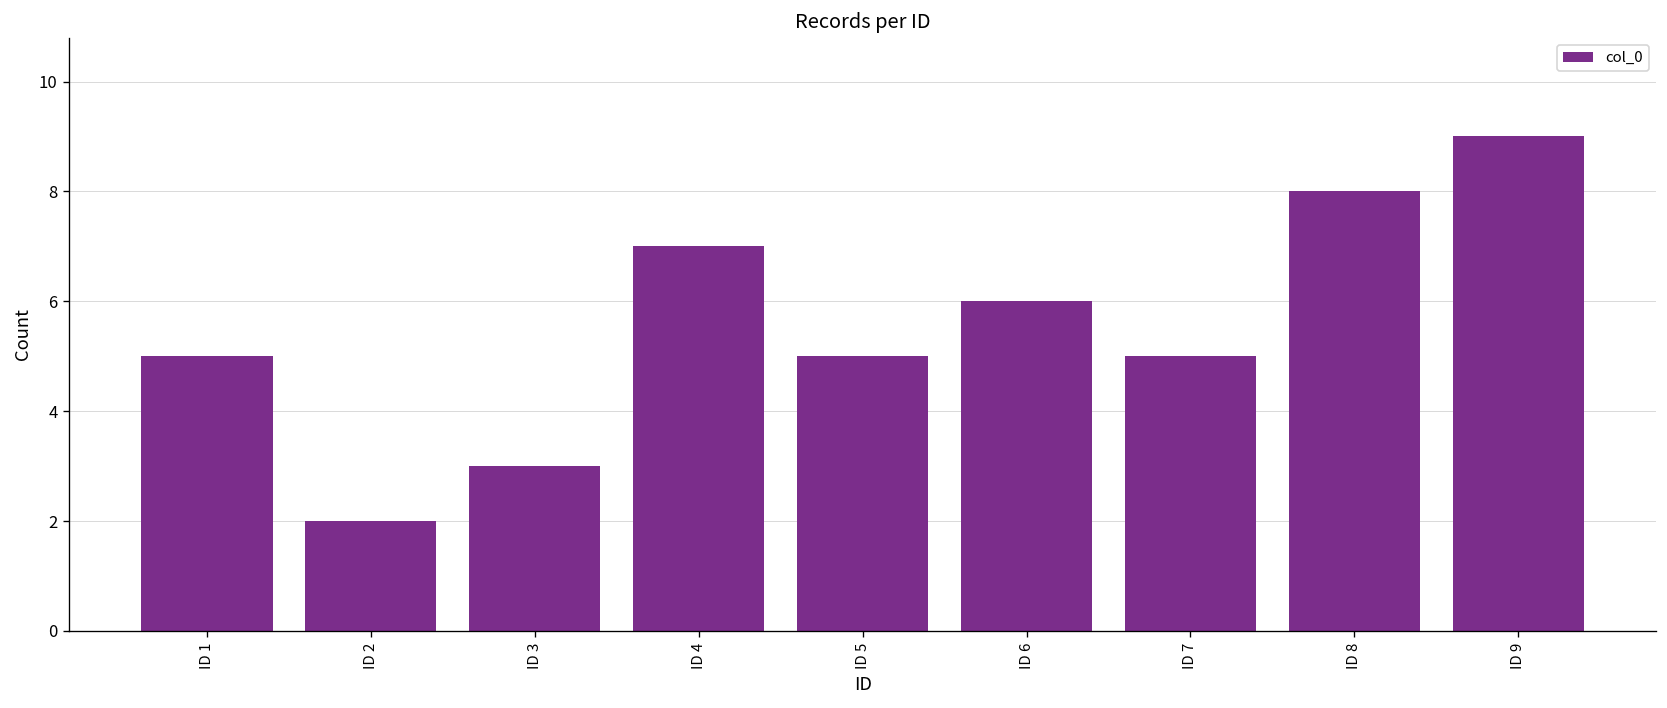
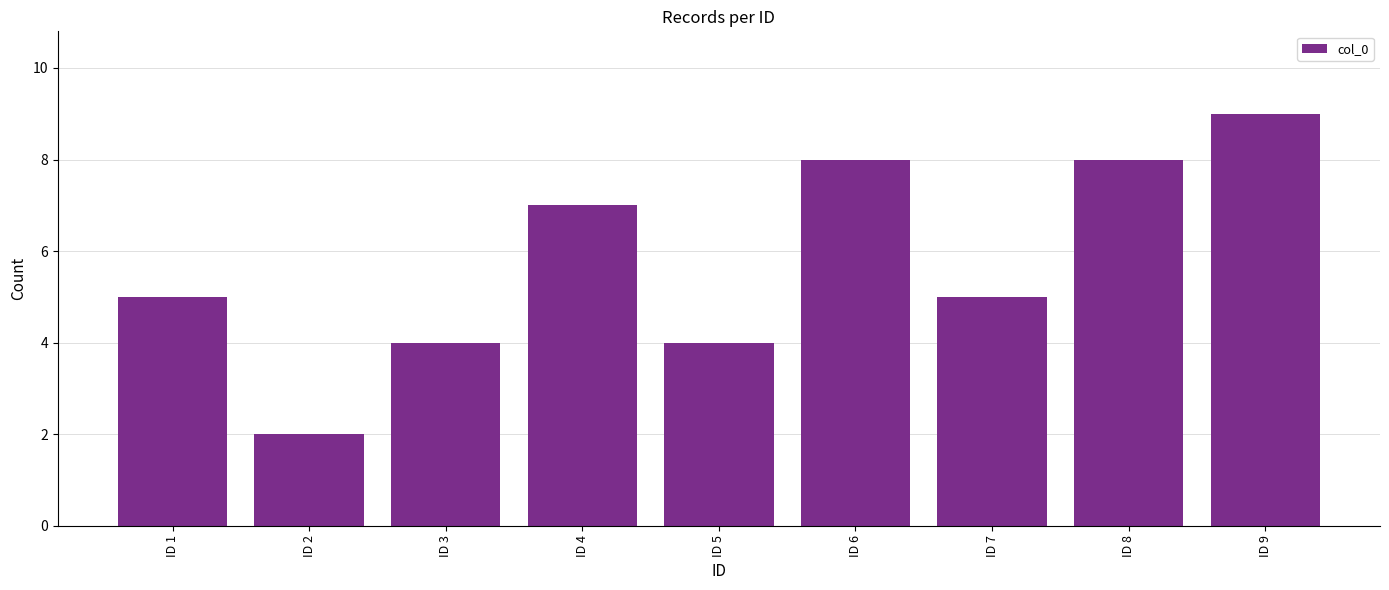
  {
    "ID 1": 5,
    "ID 2": 2,
-   "ID 3": 3,
+   "ID 3": 4,
    "ID 4": 7,
-   "ID 5": 5,
-   "ID 6": 6,
+   "ID 5": 4,
+   "ID 6": 8,
    "ID 7": 5,
    "ID 8": 8,
    "ID 9": 9
  }
